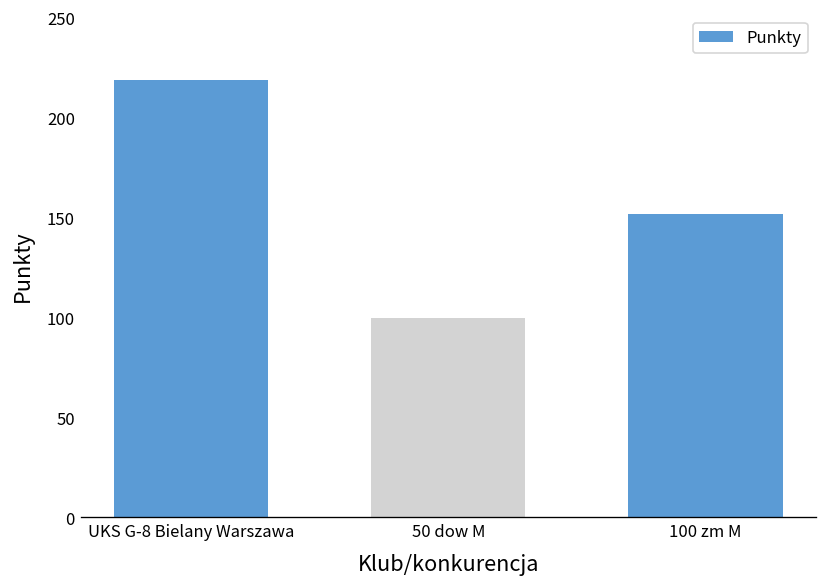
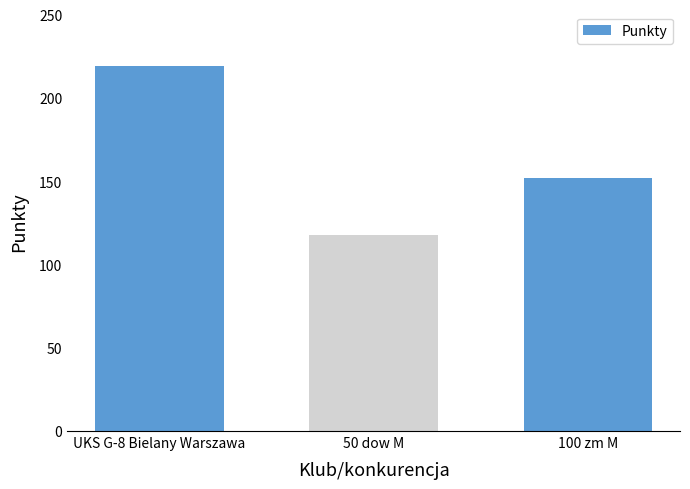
  {
    "UKS G-8 Bielany Warszawa": 219,
-   "50 dow M": 100,
+   "50 dow M": 118,
    "100 zm M": 152
  }
